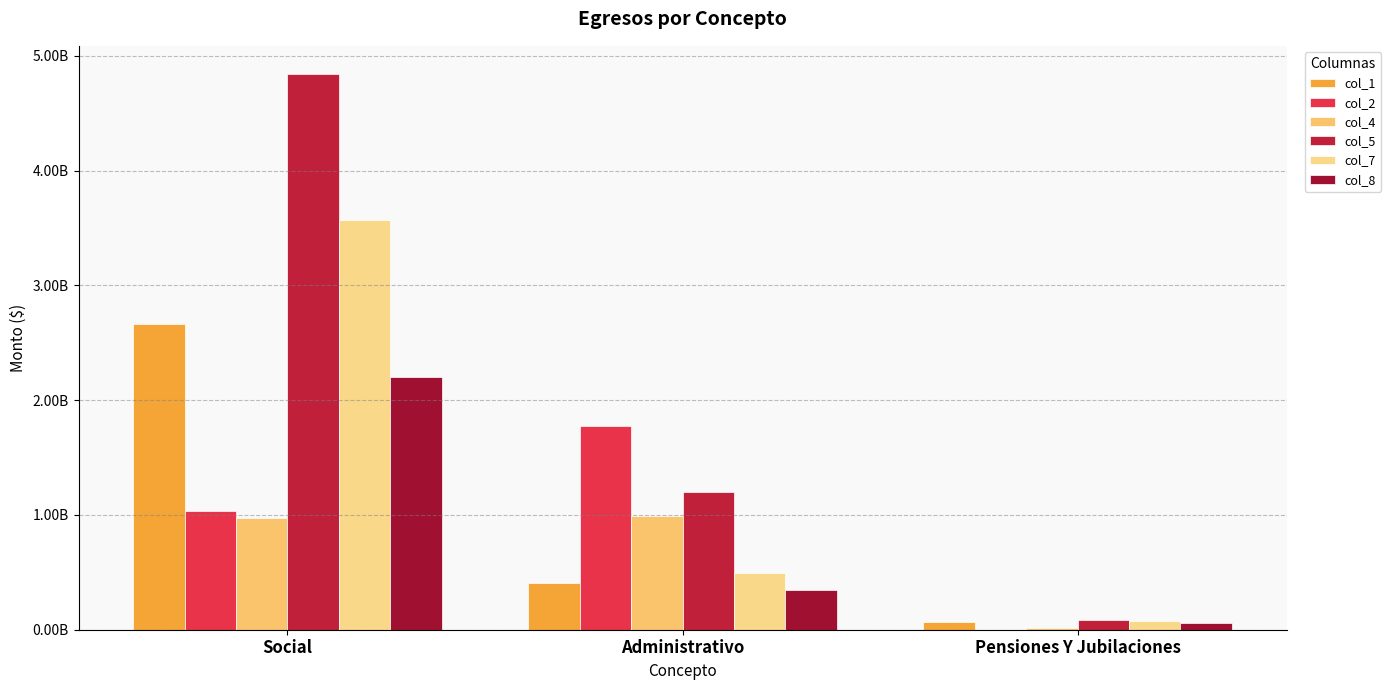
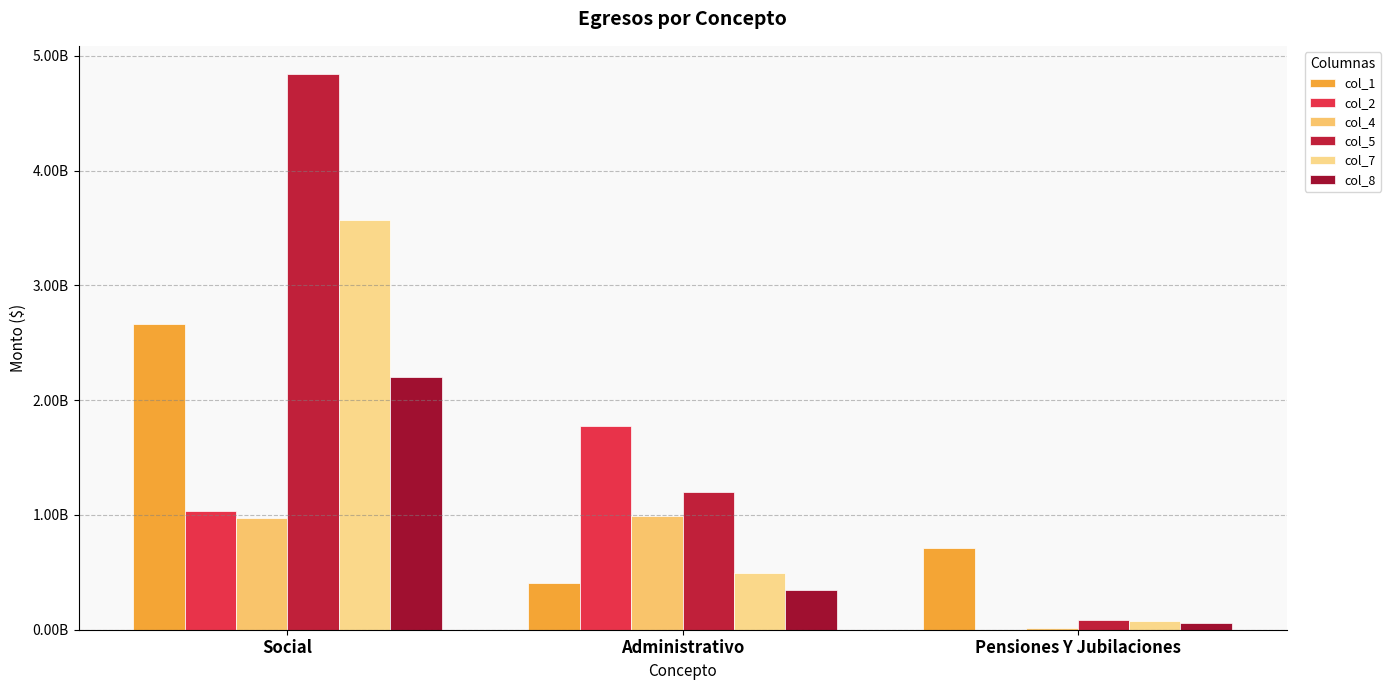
  {
    "col_1": {
      "Social": 2660000000,
      "Administrativo": 410000000,
-     "Pensiones Y Jubilaciones": 70000000
+     "Pensiones Y Jubilaciones": 710000000
    }
  }
